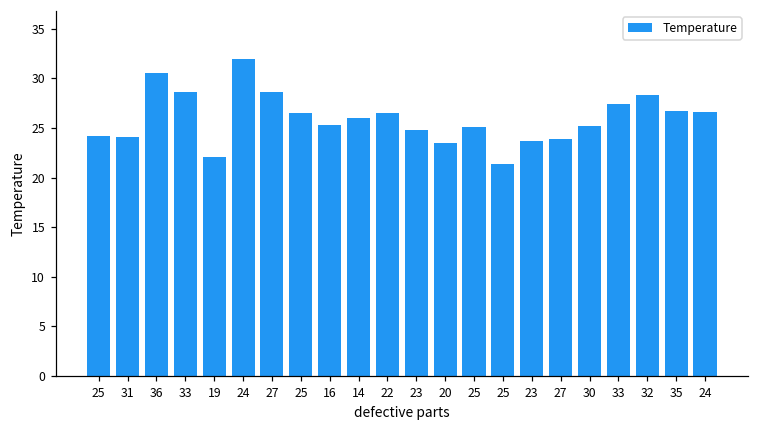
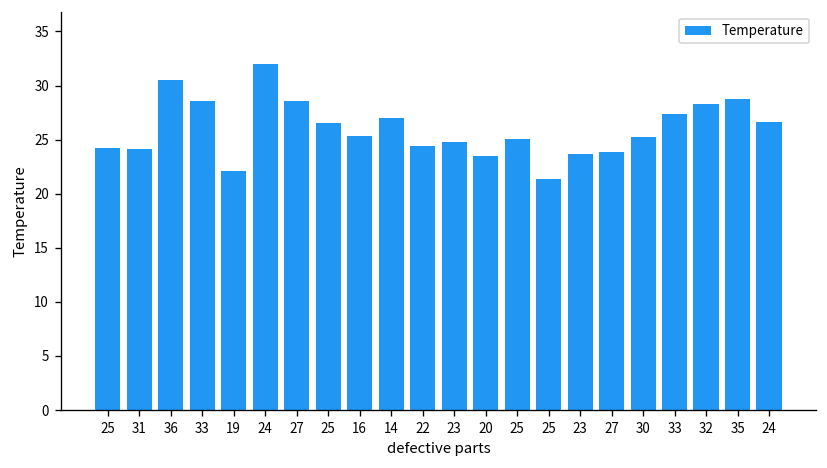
  {
    "31": 24,
    "36": 31,
    "19": 22,
    "16": 25,
-   "14": 26,
-   "22": 27,
+   "14": 27,
+   "22": 24,
    "20": 24,
    "30": 25,
    "32": 28,
-   "35": 27
+   "35": 29
  }
